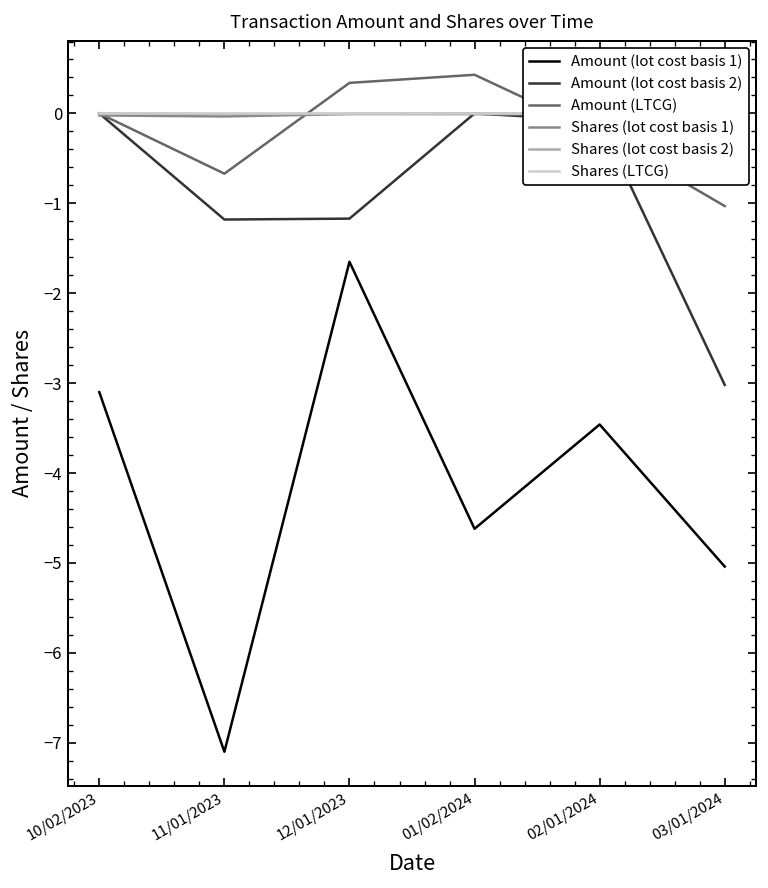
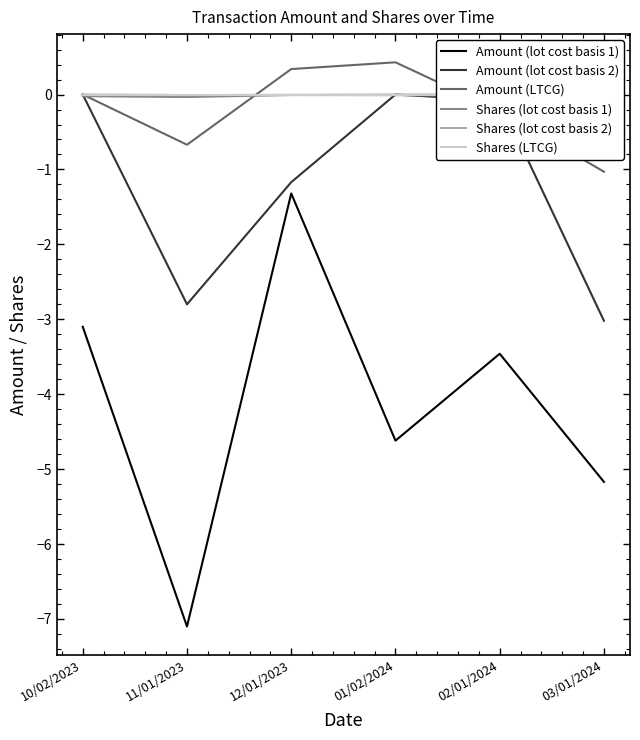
  {
    "Amount (lot cost basis 1)": {
      "10/02/2023": -3.1,
      "11/01/2023": -7.1,
-     "12/01/2023": -1.7,
+     "12/01/2023": -1.3,
      "01/02/2024": -4.6,
      "02/01/2024": -3.5,
-     "03/01/2024": -5.0
+     "03/01/2024": -5.2
    },
    "Amount (lot cost basis 2)": {
-     "11/01/2023": -1.2,
+     "11/01/2023": -2.8,
      "12/01/2023": -1.2,
      "03/01/2024": -3.0
    }
  }
